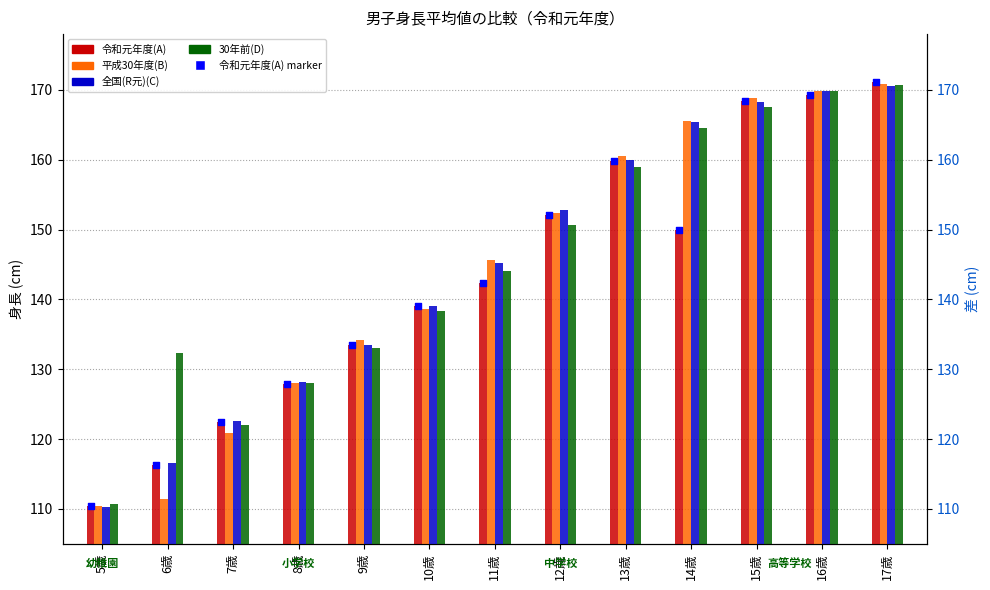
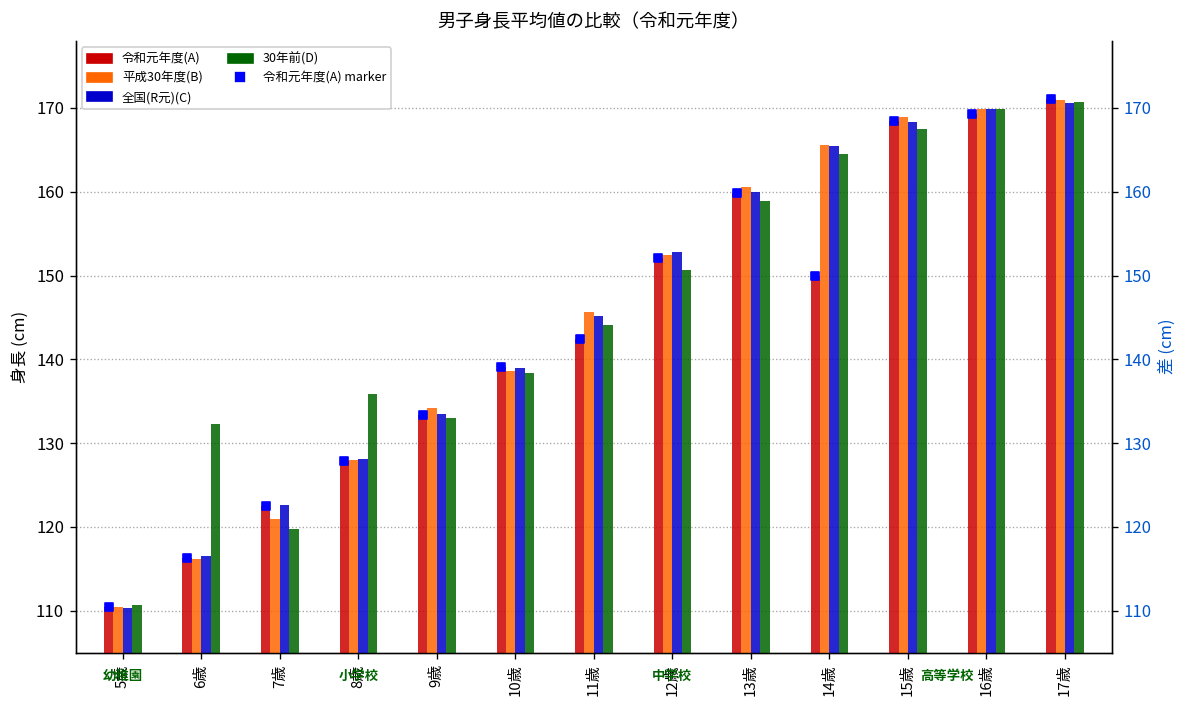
  {
    "令和元年度(A)": {
      "5歳": 110,
      "6歳": 116,
      "7歳": 123,
      "8歳": 128,
      "9歳": 133,
      "10歳": 139,
      "11歳": 142,
      "12歳": 152,
      "13歳": 160,
      "14歳": 150,
      "15歳": 168,
      "16歳": 169,
      "17歳": 171
    },
    "平成30年度(B)": {
      "5歳": 110,
-     "6歳": 111,
+     "6歳": 116,
      "7歳": 121,
      "8歳": 128,
      "9歳": 134,
      "10歳": 139,
      "11歳": 146,
      "12歳": 152,
      "13歳": 161,
      "14歳": 166,
      "15歳": 169,
      "16歳": 170,
      "17歳": 171
    },
    "30年前(D)": {
      "5歳": 111,
      "6歳": 132,
-     "7歳": 122,
-     "8歳": 128,
+     "7歳": 120,
+     "8歳": 136,
      "9歳": 133,
      "10歳": 138,
      "11歳": 144,
      "12歳": 151,
      "13歳": 159,
      "14歳": 165,
      "15歳": 168,
      "16歳": 170,
      "17歳": 171
    }
  }
